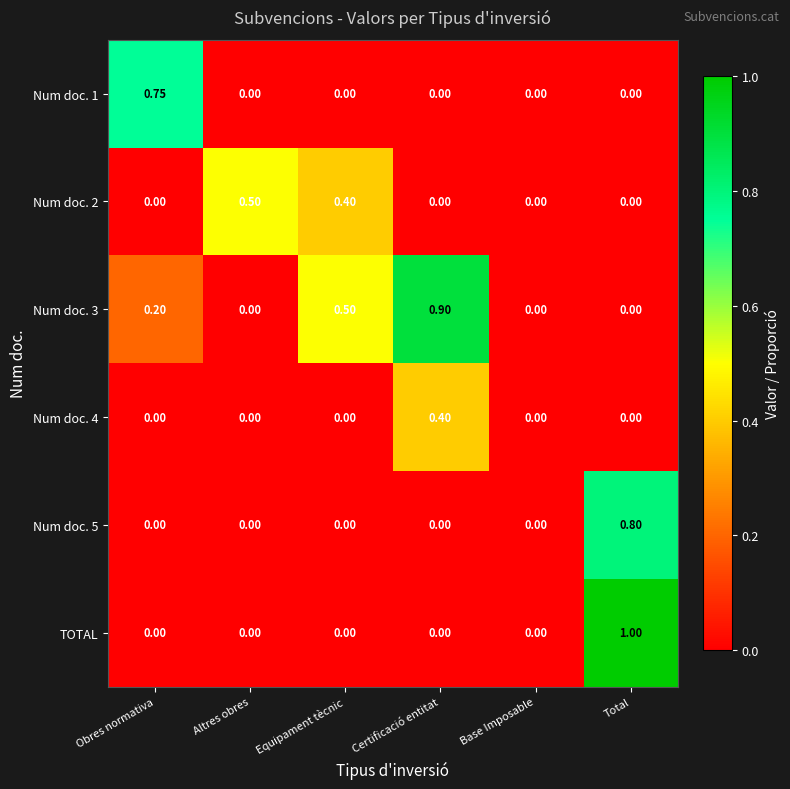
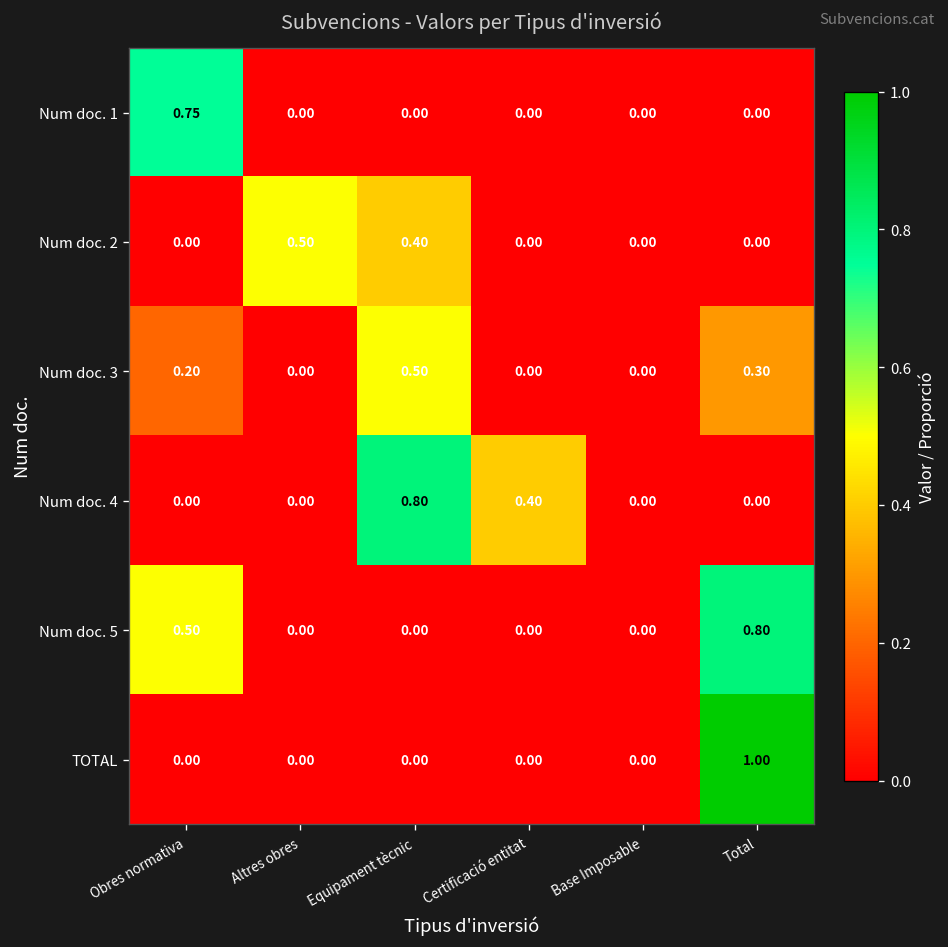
  {
    "Num doc. 1": {
      "Obres normativa": 0.75,
      "Altres obres": 0.00,
      "Equipament tècnic": 0.00,
      "Certificació entitat": 0.00,
      "Base Imposable": 0.00,
      "Total": 0.00
    },
    "Num doc. 2": {
      "Obres normativa": 0.00,
      "Altres obres": 0.50,
      "Equipament tècnic": 0.40,
      "Certificació entitat": 0.00,
      "Base Imposable": 0.00,
      "Total": 0.00
    },
    "Num doc. 3": {
      "Obres normativa": 0.20,
      "Altres obres": 0.00,
      "Equipament tècnic": 0.50,
-     "Certificació entitat": 0.90,
+     "Certificació entitat": 0.00,
      "Base Imposable": 0.00,
-     "Total": 0.00
+     "Total": 0.30
    },
    "Num doc. 4": {
      "Obres normativa": 0.00,
      "Altres obres": 0.00,
-     "Equipament tècnic": 0.00,
+     "Equipament tècnic": 0.80,
      "Certificació entitat": 0.40,
      "Base Imposable": 0.00,
      "Total": 0.00
    },
    "Num doc. 5": {
-     "Obres normativa": 0.00,
+     "Obres normativa": 0.50,
      "Altres obres": 0.00,
      "Equipament tècnic": 0.00,
      "Certificació entitat": 0.00,
      "Base Imposable": 0.00,
      "Total": 0.80
    },
    "TOTAL": {
      "Obres normativa": 0.00,
      "Altres obres": 0.00,
      "Equipament tècnic": 0.00,
      "Certificació entitat": 0.00,
      "Base Imposable": 0.00,
      "Total": 1.00
    }
  }
